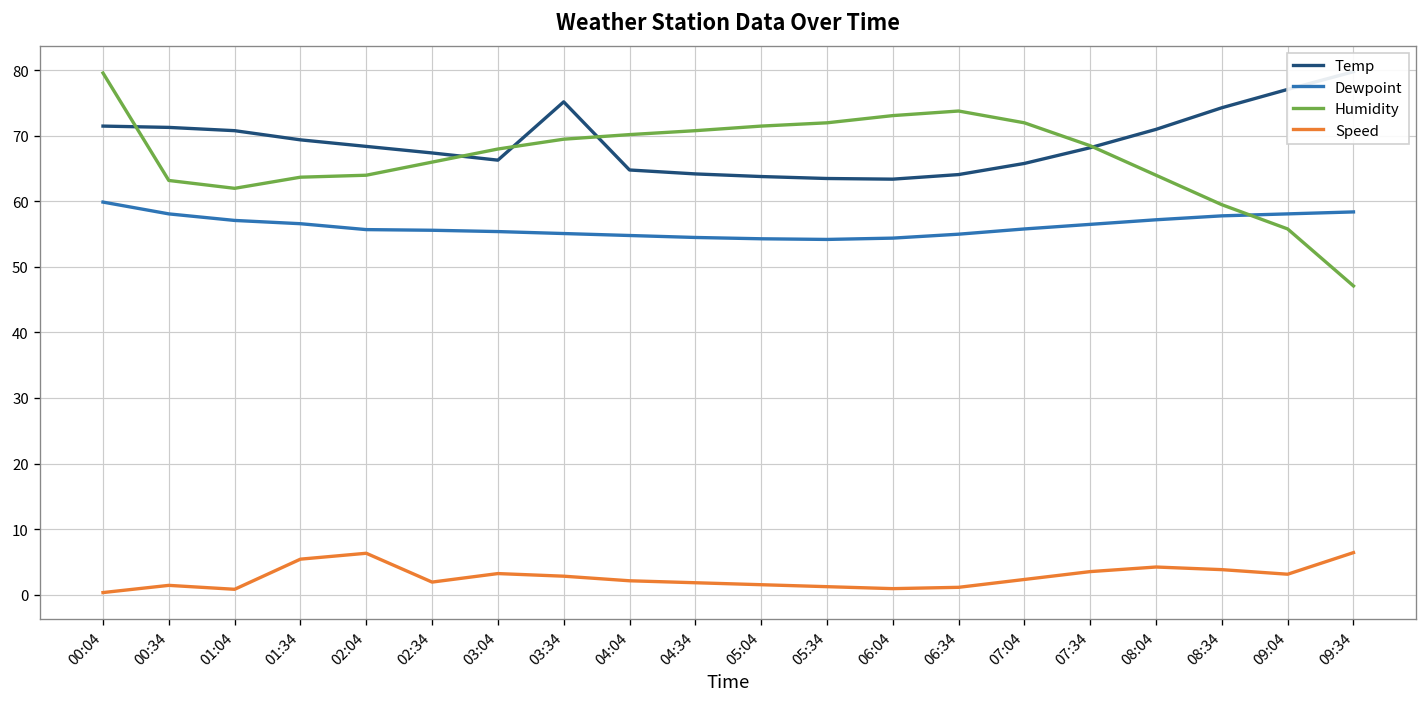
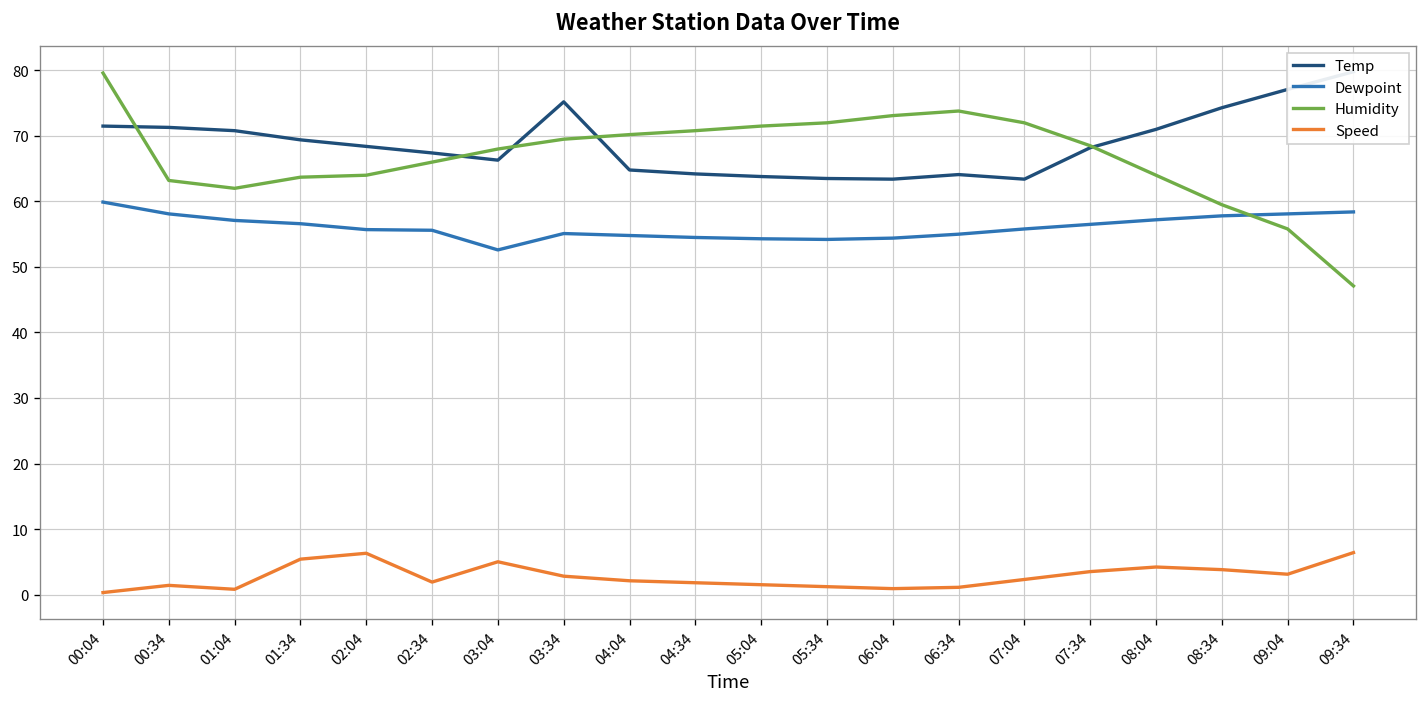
  {
    "Temp": {
      "00:04": 72,
      "00:34": 71,
      "01:04": 71,
      "01:34": 69,
      "02:04": 68,
      "02:34": 67,
      "03:04": 66,
      "03:34": 75,
      "04:04": 65,
      "04:34": 64,
      "05:04": 64,
      "05:34": 64,
      "06:04": 63,
      "06:34": 64,
-     "07:04": 66,
+     "07:04": 63,
      "08:04": 71,
      "08:34": 74
    },
    "Dewpoint": {
      "00:04": 60,
      "00:34": 58,
      "01:04": 57,
      "01:34": 57,
      "02:04": 56,
      "02:34": 56,
-     "03:04": 55,
+     "03:04": 53,
      "03:34": 55,
      "04:04": 55,
      "04:34": 55,
      "05:04": 54,
      "05:34": 54,
      "06:04": 54,
      "06:34": 55,
      "07:04": 56,
      "07:34": 57,
      "08:04": 57,
      "08:34": 58,
      "09:04": 58,
      "09:34": 58
    },
    "Humidity": {
      "00:04": 80,
      "00:34": 63,
      "01:04": 62,
      "01:34": 64,
      "02:04": 64,
      "02:34": 66,
      "03:04": 68,
      "03:34": 70,
      "04:04": 70,
      "04:34": 71,
      "05:04": 72,
      "05:34": 72,
      "06:04": 73,
      "06:34": 74,
      "07:04": 72,
      "08:04": 64,
      "08:34": 60,
      "09:04": 56,
      "09:34": 47
    },
    "Speed": {
      "00:04": 0,
      "00:34": 1,
      "01:04": 1,
      "01:34": 5,
      "02:04": 6,
      "02:34": 2,
-     "03:04": 3,
+     "03:04": 5,
      "03:34": 3,
      "04:04": 2,
      "04:34": 2,
      "05:04": 2,
      "05:34": 1,
      "06:04": 1,
      "06:34": 1,
      "07:04": 2,
      "07:34": 4,
      "08:04": 4,
      "08:34": 4,
      "09:04": 3,
      "09:34": 6
    }
  }
